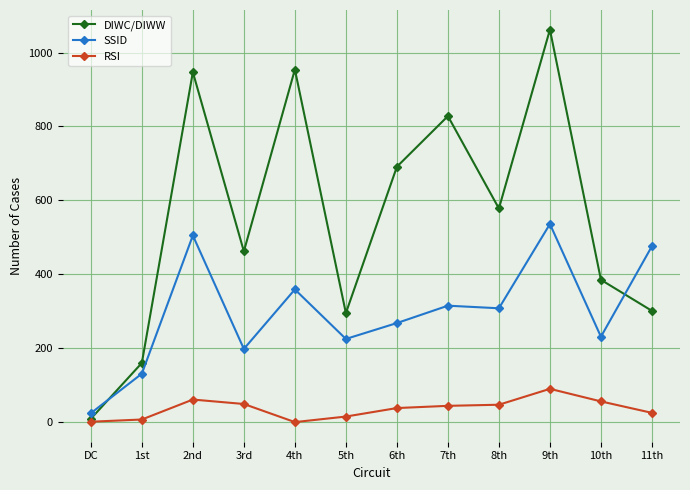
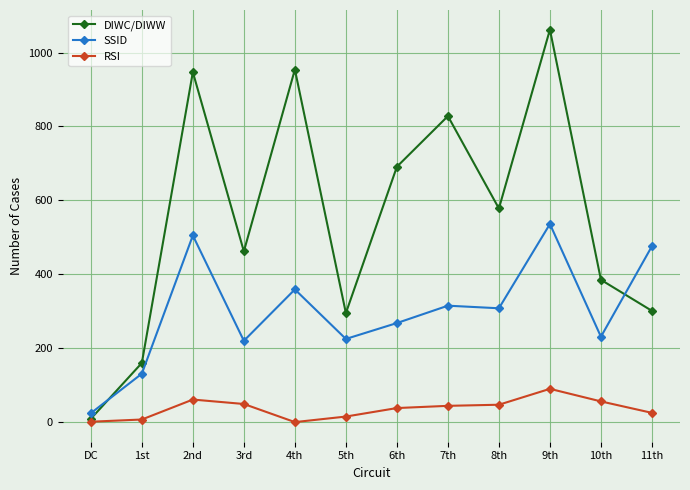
  {
    "DIWC/DIWW": {
      "DC": 10,
      "1st": 160,
      "2nd": 950,
      "3rd": 460,
      "4th": 950,
      "5th": 300,
      "6th": 690,
      "7th": 830,
      "8th": 580,
      "9th": 1060,
      "10th": 390,
      "11th": 300
    },
    "SSID": {
      "DC": 20,
      "1st": 130,
      "2nd": 510,
-     "3rd": 200,
+     "3rd": 220,
      "4th": 360,
      "5th": 230,
      "6th": 270,
      "7th": 320,
      "8th": 310,
      "9th": 540,
      "10th": 230,
      "11th": 480
    },
    "RSI": {
      "DC": 0,
      "1st": 10,
      "2nd": 60,
      "3rd": 50,
      "4th": 0,
      "5th": 20,
      "6th": 40,
      "7th": 40,
      "8th": 50,
      "9th": 90,
      "10th": 60,
      "11th": 30
    }
  }
